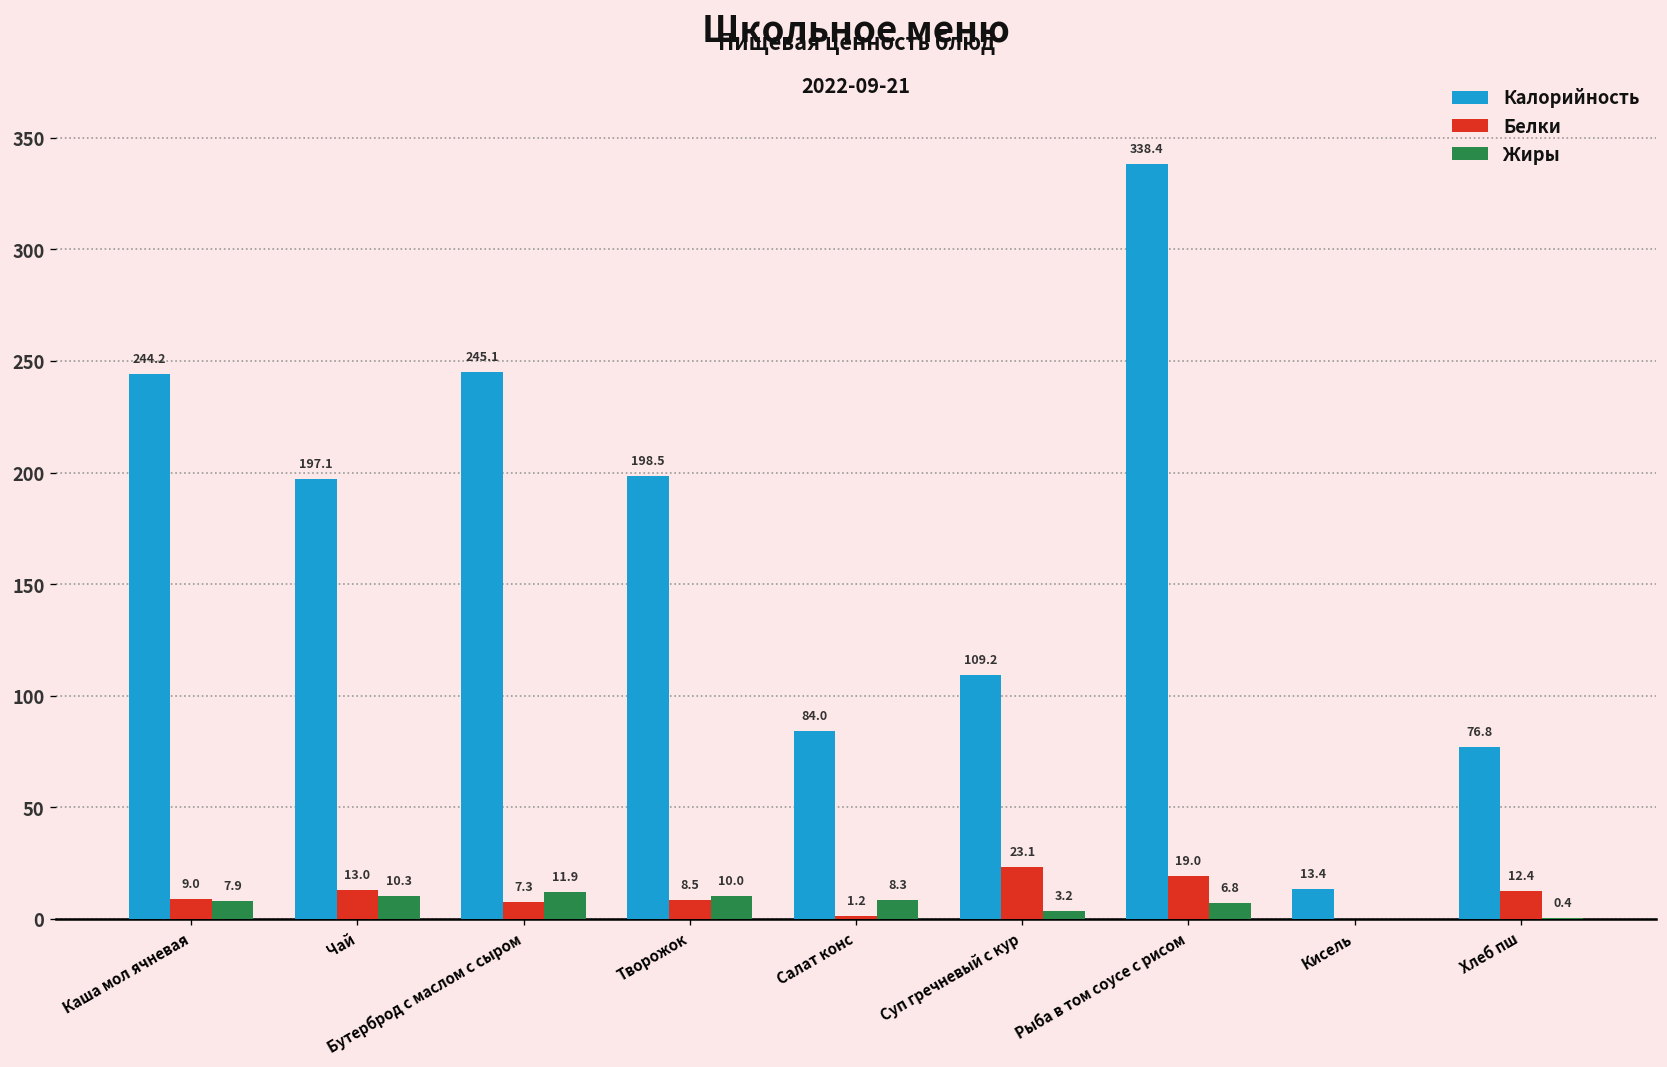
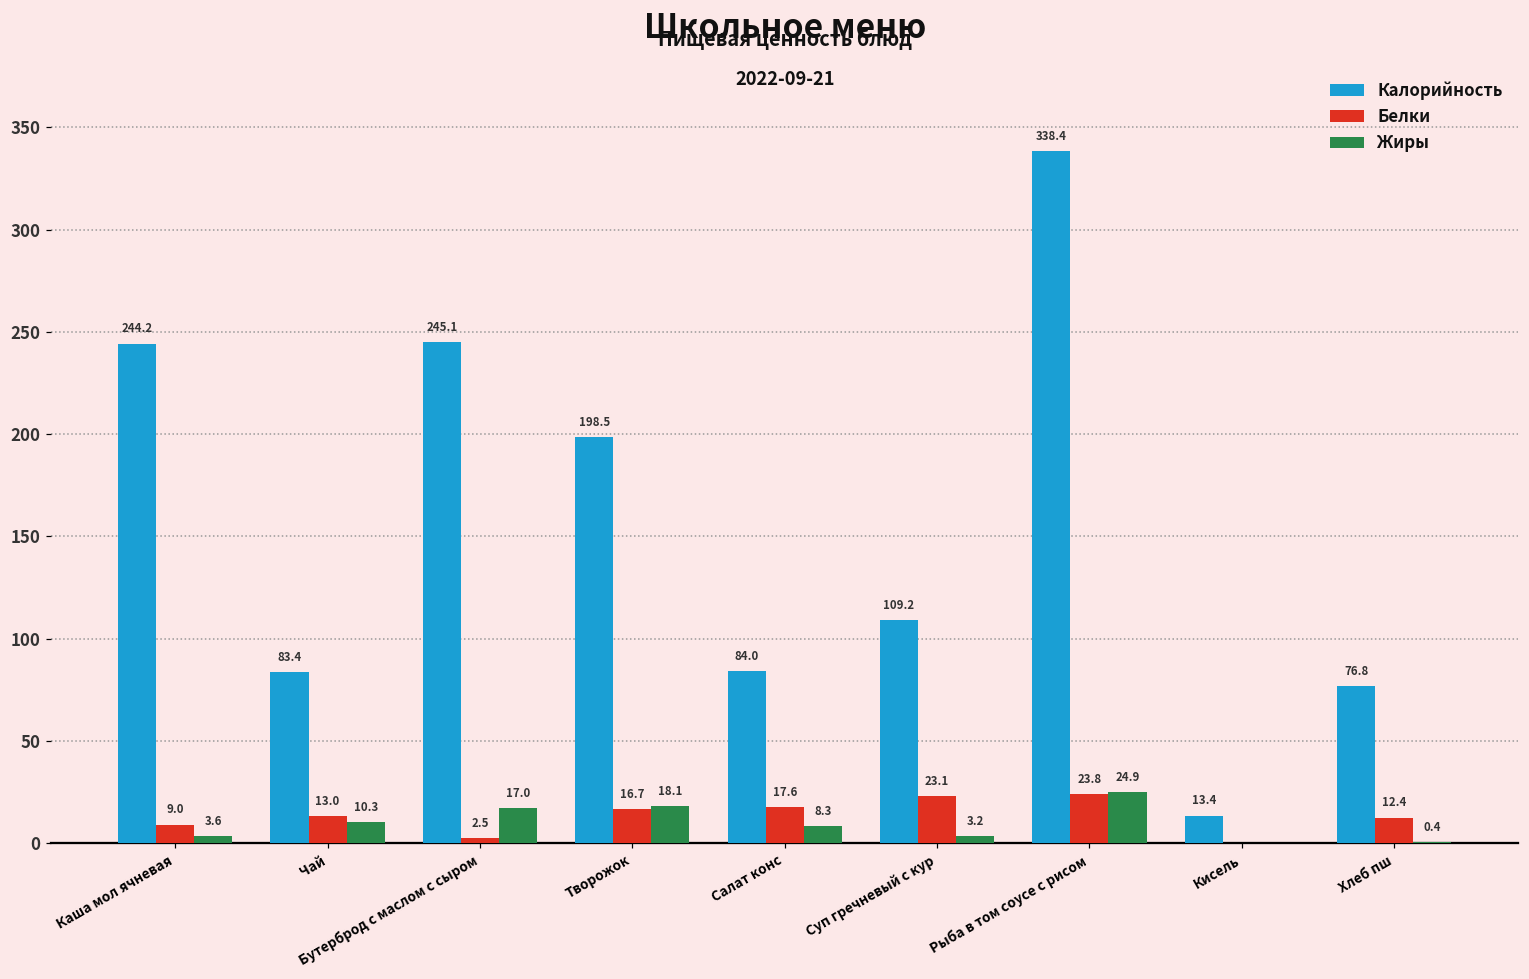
  {
    "Калорийность": {
      "Каша мол ячневая": 244.2,
-     "Чай": 197.1,
+     "Чай": 83.4,
      "Бутерброд с маслом с сыром": 245.1,
      "Творожок": 198.5,
      "Салат конс": 84.0,
      "Суп гречневый с кур": 109.2,
      "Рыба в том соусе с рисом": 338.4,
      "Кисель": 13.4,
      "Хлеб пш": 76.8
    },
    "Белки": {
      "Каша мол ячневая": 9.0,
      "Чай": 13.0,
-     "Бутерброд с маслом с сыром": 7.3,
-     "Творожок": 8.5,
-     "Салат конс": 1.2,
+     "Бутерброд с маслом с сыром": 2.5,
+     "Творожок": 16.7,
+     "Салат конс": 17.6,
      "Суп гречневый с кур": 23.1,
-     "Рыба в том соусе с рисом": 19.0,
+     "Рыба в том соусе с рисом": 23.8,
      "Хлеб пш": 12.4
    },
    "Жиры": {
-     "Каша мол ячневая": 7.9,
+     "Каша мол ячневая": 3.6,
      "Чай": 10.3,
-     "Бутерброд с маслом с сыром": 11.9,
-     "Творожок": 10.0,
+     "Бутерброд с маслом с сыром": 17.0,
+     "Творожок": 18.1,
      "Салат конс": 8.3,
      "Суп гречневый с кур": 3.2,
-     "Рыба в том соусе с рисом": 6.8,
+     "Рыба в том соусе с рисом": 24.9,
      "Хлеб пш": 0.4
    }
  }
